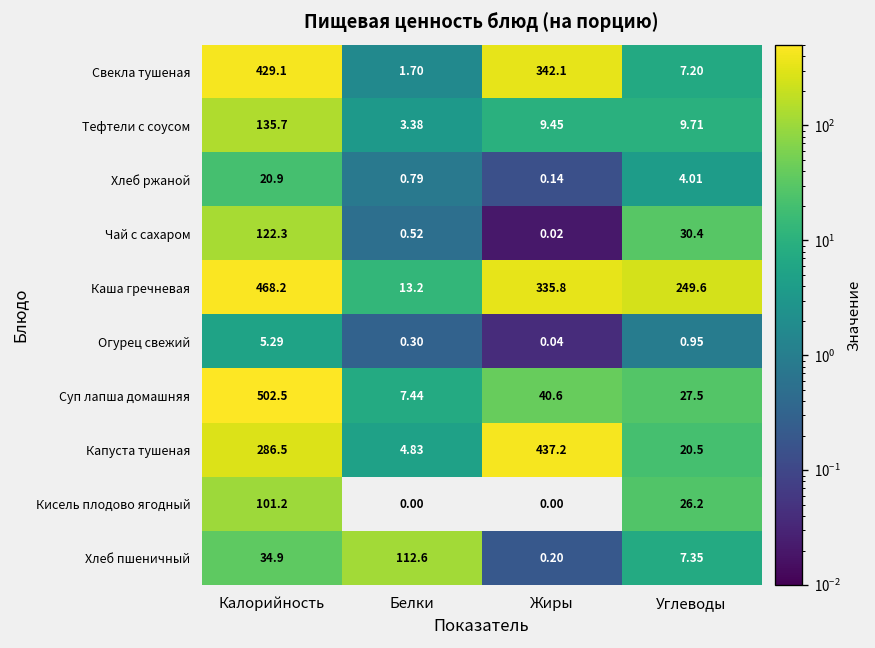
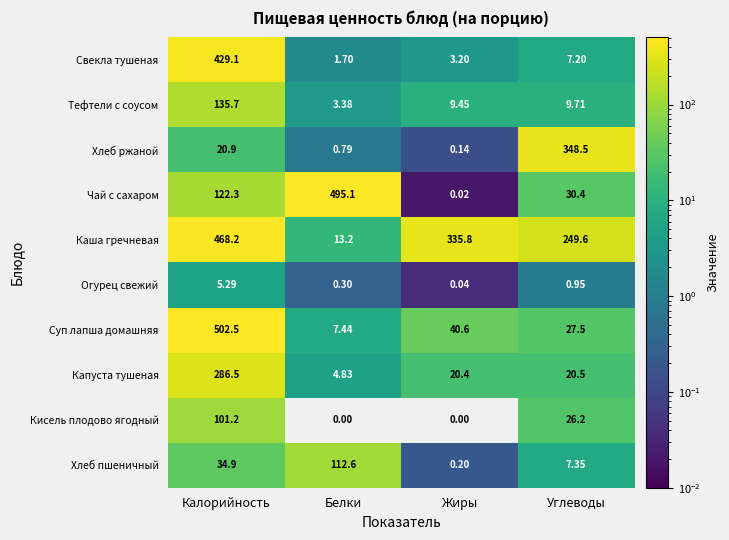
  {
    "Свекла тушеная": {
      "Калорийность": 429.1,
      "Белки": 1.70,
-     "Жиры": 342.1,
+     "Жиры": 3.20,
      "Углеводы": 7.20
    },
    "Тефтели с соусом": {
      "Калорийность": 135.7,
      "Белки": 3.38,
      "Жиры": 9.45,
      "Углеводы": 9.71
    },
    "Хлеб ржаной": {
      "Калорийность": 20.9,
      "Белки": 0.79,
      "Жиры": 0.14,
-     "Углеводы": 4.01
+     "Углеводы": 348.5
    },
    "Чай с сахаром": {
      "Калорийность": 122.3,
-     "Белки": 0.52,
+     "Белки": 495.1,
      "Жиры": 0.02,
      "Углеводы": 30.4
    },
    "Каша гречневая": {
      "Калорийность": 468.2,
      "Белки": 13.2,
      "Жиры": 335.8,
      "Углеводы": 249.6
    },
    "Огурец свежий": {
      "Калорийность": 5.29,
      "Белки": 0.30,
      "Жиры": 0.04,
      "Углеводы": 0.95
    },
    "Суп лапша домашняя": {
      "Калорийность": 502.5,
      "Белки": 7.44,
      "Жиры": 40.6,
      "Углеводы": 27.5
    },
    "Капуста тушеная": {
      "Калорийность": 286.5,
      "Белки": 4.83,
-     "Жиры": 437.2,
+     "Жиры": 20.4,
      "Углеводы": 20.5
    },
    "Кисель плодово ягодный": {
      "Калорийность": 101.2,
      "Белки": 0.00,
      "Жиры": 0.00,
      "Углеводы": 26.2
    },
    "Хлеб пшеничный": {
      "Калорийность": 34.9,
      "Белки": 112.6,
      "Жиры": 0.20,
      "Углеводы": 7.35
    }
  }
